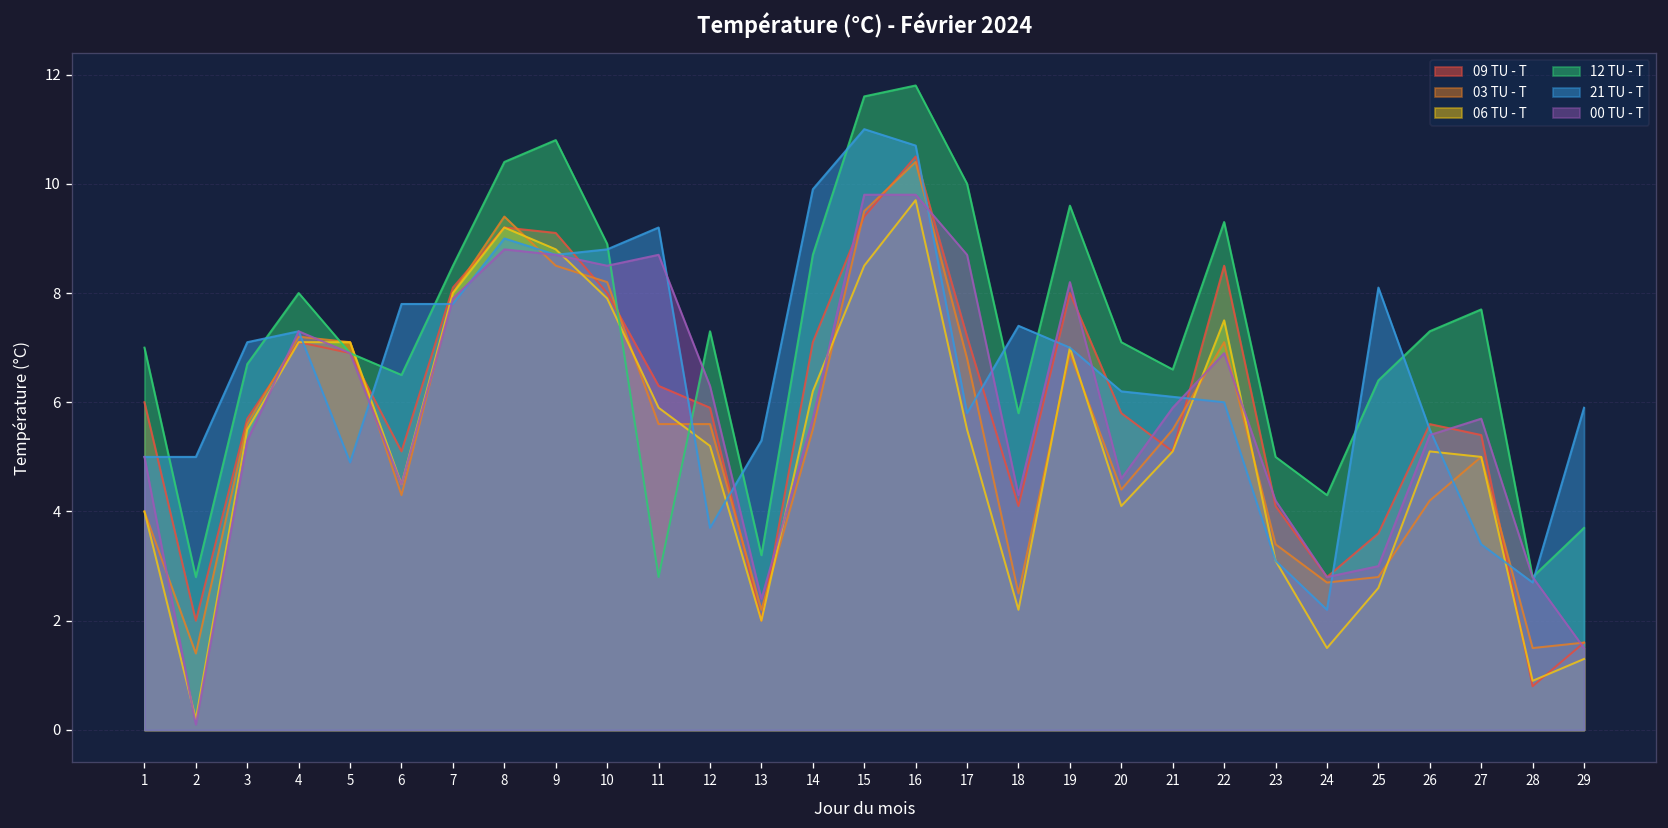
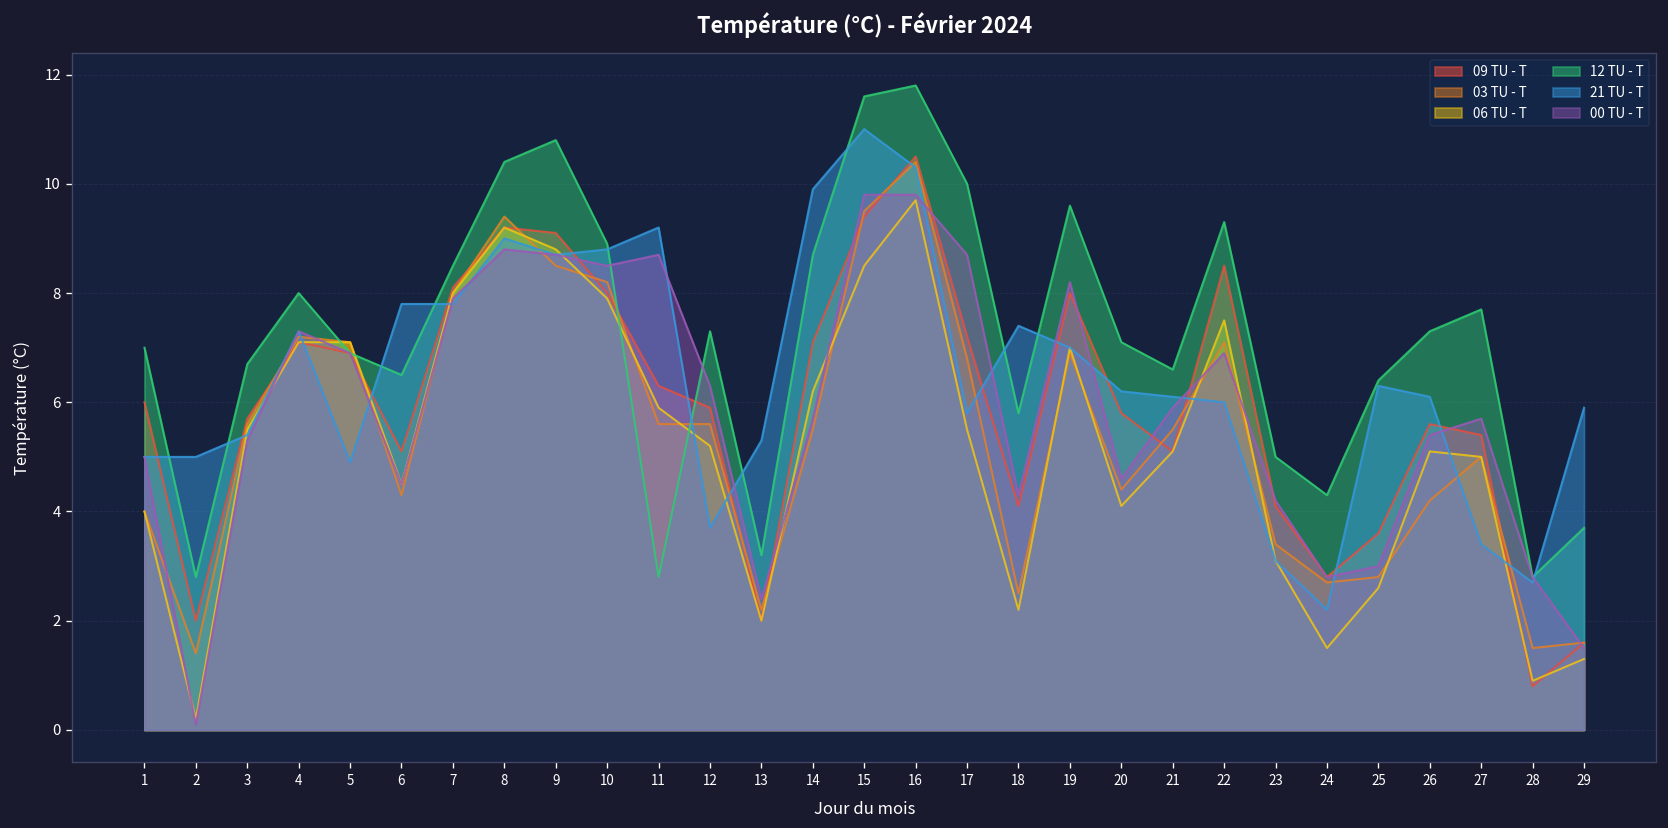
  {
    "12 TU - T": {
      "1": 7.0,
      "2": 2.8,
      "3": 6.7,
      "4": 8.0,
      "6": 6.5,
      "7": 8.5,
      "8": 10.4,
      "9": 10.8,
      "10": 8.9,
      "11": 2.8,
      "12": 7.3,
      "13": 3.2,
      "14": 8.7,
      "15": 11.6,
      "16": 11.8,
      "17": 10.0,
      "18": 5.8,
      "19": 9.6,
      "20": 7.1,
      "21": 6.6,
      "22": 9.3,
      "23": 5.0,
      "24": 4.3,
      "25": 6.4,
      "26": 7.3,
      "27": 7.7,
      "29": 3.7
    },
    "21 TU - T": {
      "2": 5.0,
-     "3": 7.1,
+     "3": 5.4,
      "5": 4.9,
      "6": 7.8,
      "7": 7.8,
      "8": 9.0,
      "10": 8.8,
      "11": 9.2,
      "12": 3.7,
      "13": 5.3,
      "14": 9.9,
      "15": 11.0,
-     "16": 10.7,
+     "16": 10.3,
      "17": 5.8,
      "18": 7.4,
      "20": 6.2,
      "21": 6.1,
      "22": 6.0,
      "24": 2.2,
-     "25": 8.1,
-     "26": 5.5,
+     "25": 6.3,
+     "26": 6.1,
      "27": 3.4,
      "28": 2.7,
      "29": 5.9
    },
    "00 TU - T": {
      "2": 0.1,
      "3": 5.3,
      "7": 7.9,
      "8": 8.8,
      "10": 8.5,
      "11": 8.7,
      "12": 6.3,
      "13": 2.4,
      "14": 5.7,
      "15": 9.8,
      "16": 9.8,
      "17": 8.7,
      "18": 4.3,
      "19": 8.2,
      "20": 4.6,
      "21": 5.9,
      "22": 6.9,
      "23": 4.2,
      "25": 3.0,
      "26": 5.4,
      "27": 5.7,
      "29": 1.5
    }
  }
